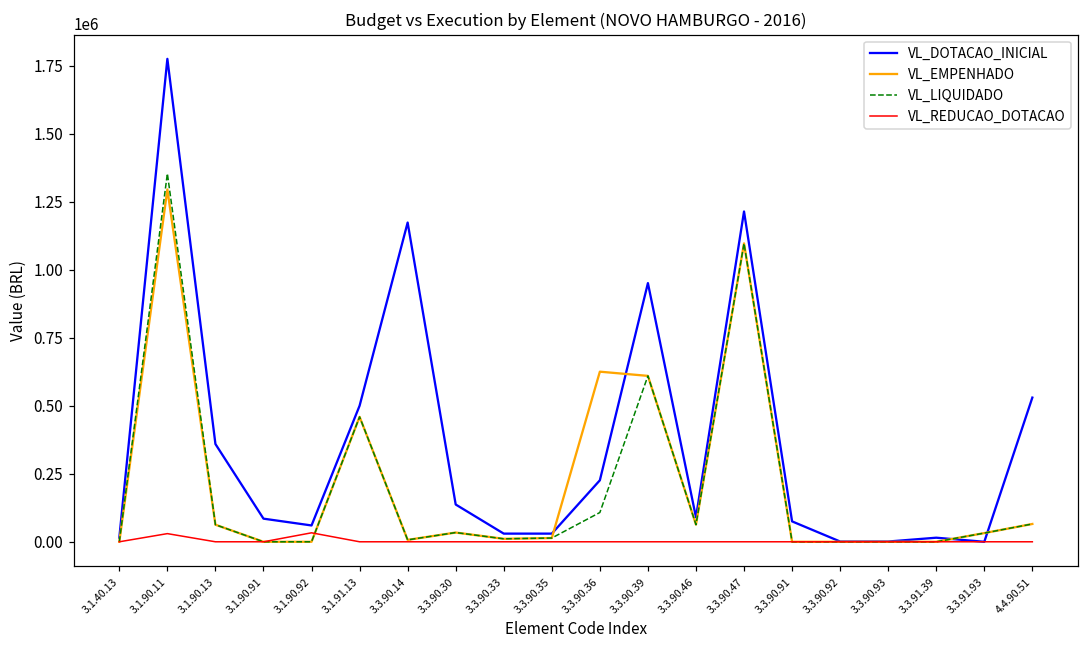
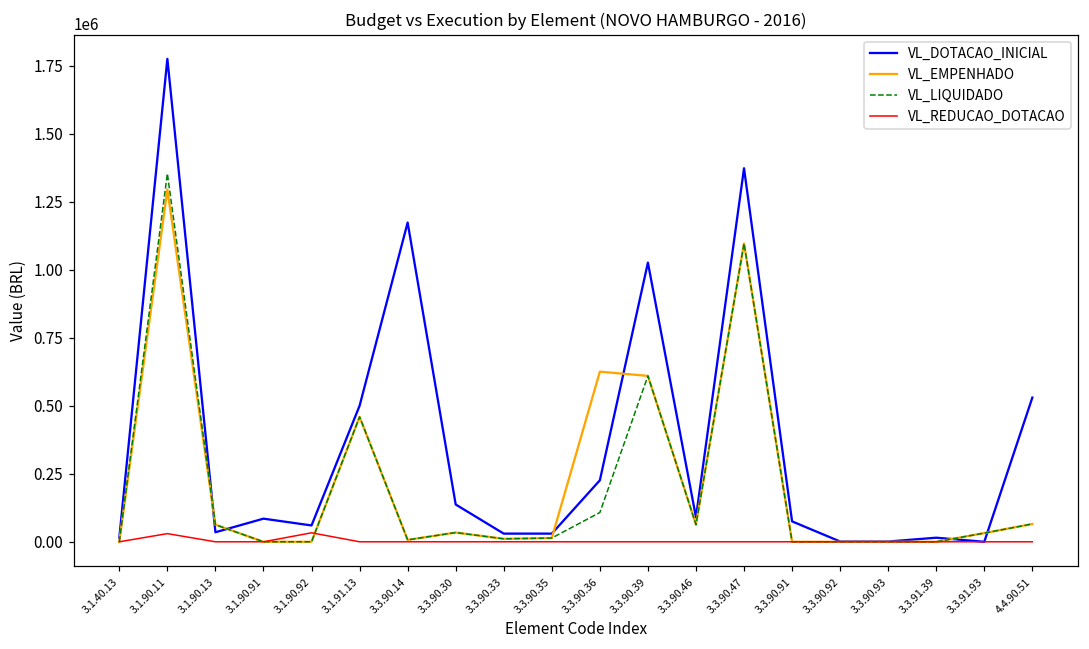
  {
    "VL_DOTACAO_INICIAL": {
      "3.1.40.13": 20000,
      "3.1.90.11": 1780000,
-     "3.1.90.13": 360000,
+     "3.1.90.13": 40000,
      "3.1.90.91": 90000,
      "3.1.90.92": 60000,
      "3.1.91.13": 500000,
      "3.3.90.14": 1170000,
      "3.3.90.30": 140000,
      "3.3.90.33": 30000,
      "3.3.90.35": 30000,
      "3.3.90.36": 230000,
-     "3.3.90.39": 950000,
+     "3.3.90.39": 1030000,
      "3.3.90.46": 90000,
-     "3.3.90.47": 1210000,
+     "3.3.90.47": 1370000,
      "3.3.90.91": 80000,
      "3.3.91.39": 20000,
      "4.4.90.51": 530000
    },
    "VL_EMPENHADO": {
      "3.1.90.11": 1290000,
      "3.3.90.36": 630000
    },
    "VL_LIQUIDADO": {
      "3.1.90.11": 1350000,
      "3.3.90.36": 110000
    },
    "VL_REDUCAO_DOTACAO": {
      "3.1.90.11": 30000,
      "3.1.90.13": 0,
      "3.1.90.92": 30000,
      "3.1.91.13": 0,
      "3.3.90.30": 0,
      "3.3.90.33": 0,
      "3.3.90.35": 0,
      "3.3.90.36": 0,
      "3.3.90.39": 0,
      "3.3.90.46": 0,
      "3.3.90.47": 0,
      "4.4.90.51": 0
    }
  }
